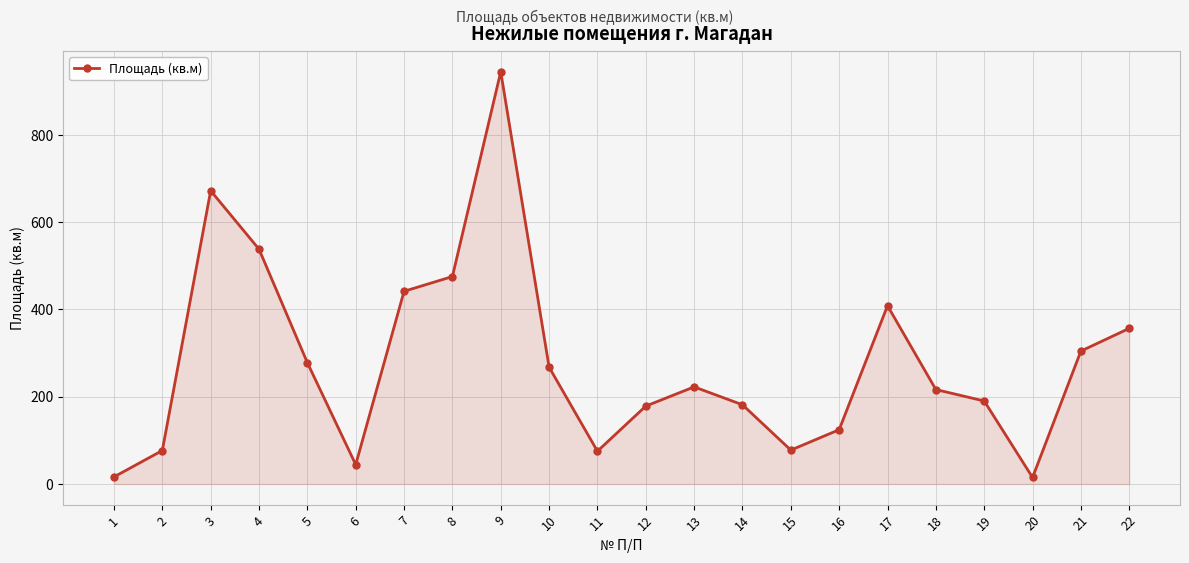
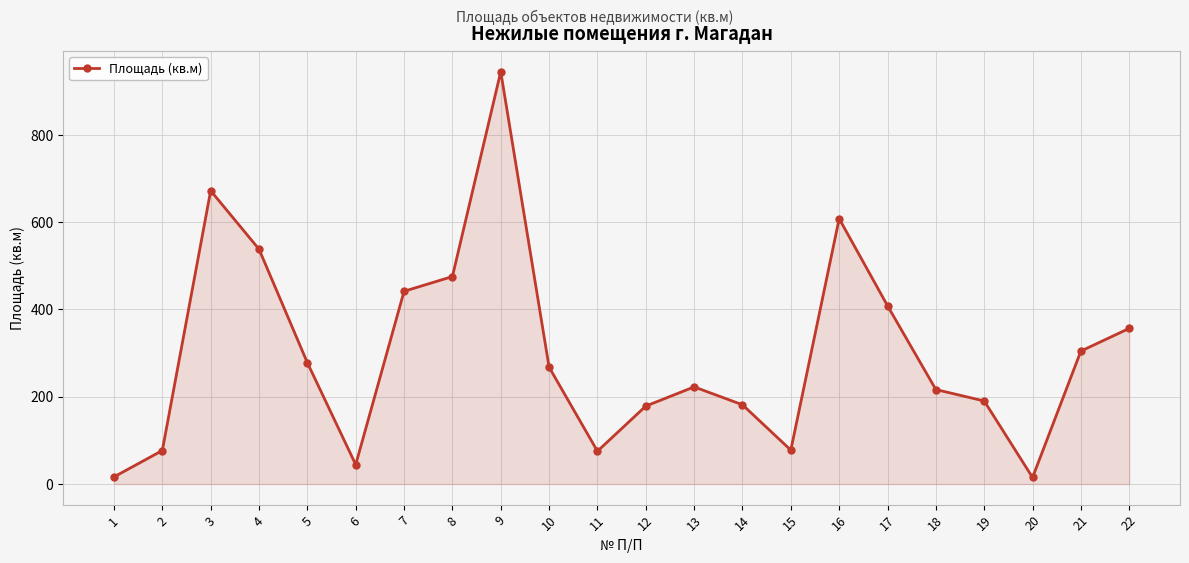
  {
    "1": 20,
    "2": 80,
    "3": 670,
    "4": 540,
    "5": 280,
    "6": 40,
    "7": 440,
    "8": 480,
    "9": 940,
    "10": 270,
    "11": 80,
    "12": 180,
    "13": 220,
    "14": 180,
    "15": 80,
-   "16": 120,
+   "16": 610,
    "17": 410,
    "18": 220,
    "19": 190,
    "20": 20,
    "21": 300,
    "22": 360
  }
